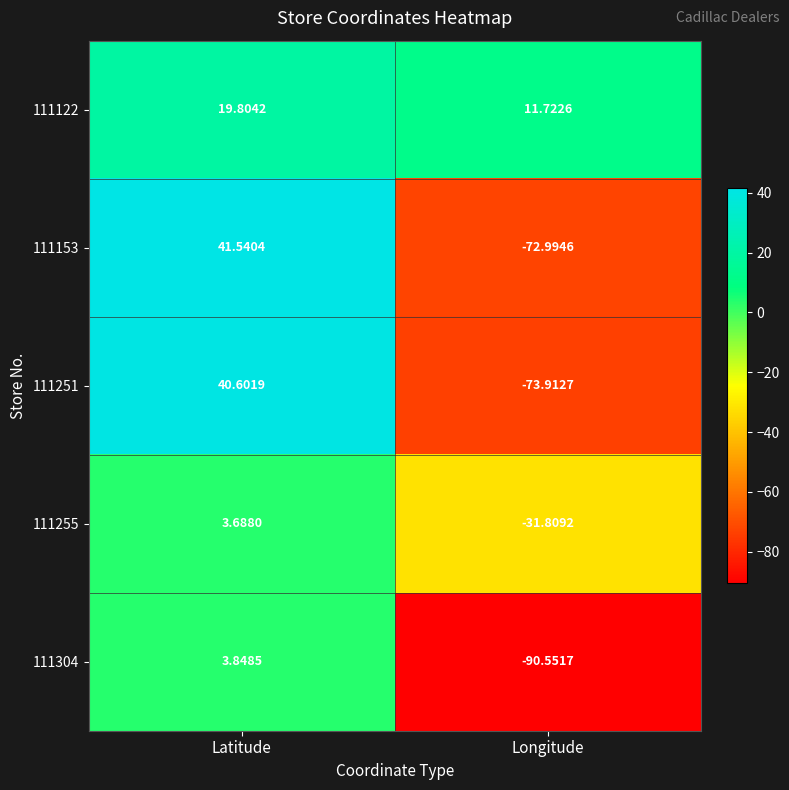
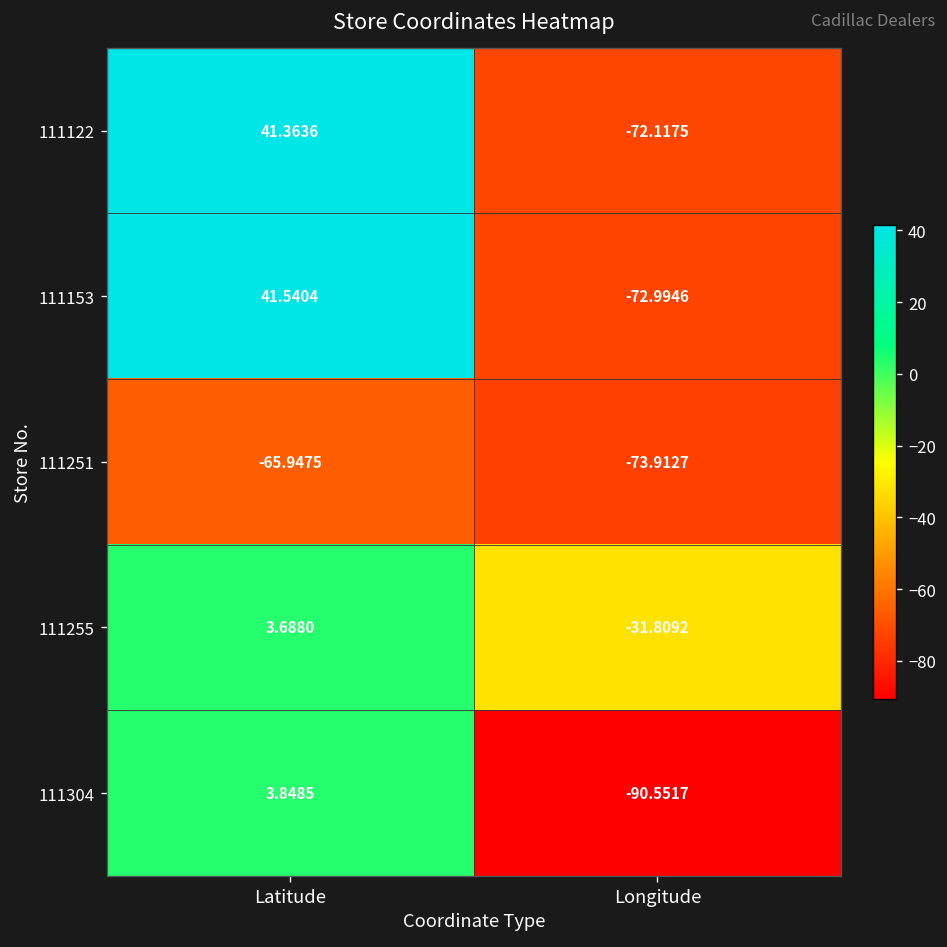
  {
    "111122": {
-     "Latitude": 19.8042,
-     "Longitude": 11.7226
+     "Latitude": 41.3636,
+     "Longitude": -72.1175
    },
    "111153": {
      "Latitude": 41.5404,
      "Longitude": -72.9946
    },
    "111251": {
-     "Latitude": 40.6019,
+     "Latitude": -65.9475,
      "Longitude": -73.9127
    },
    "111255": {
      "Latitude": 3.6880,
      "Longitude": -31.8092
    },
    "111304": {
      "Latitude": 3.8485,
      "Longitude": -90.5517
    }
  }
